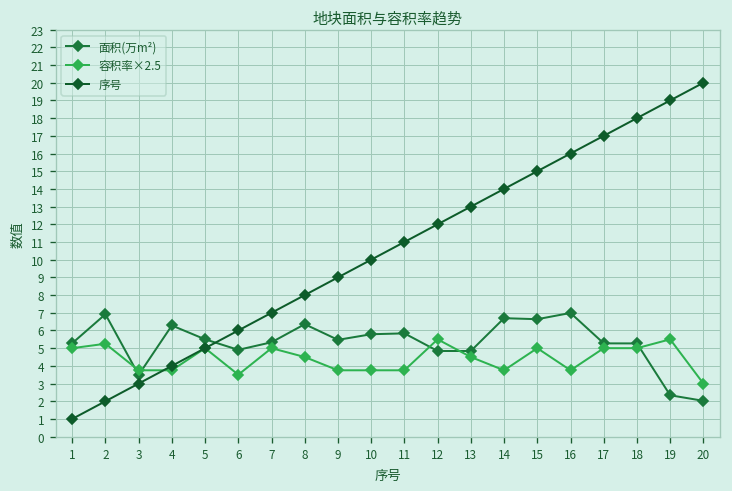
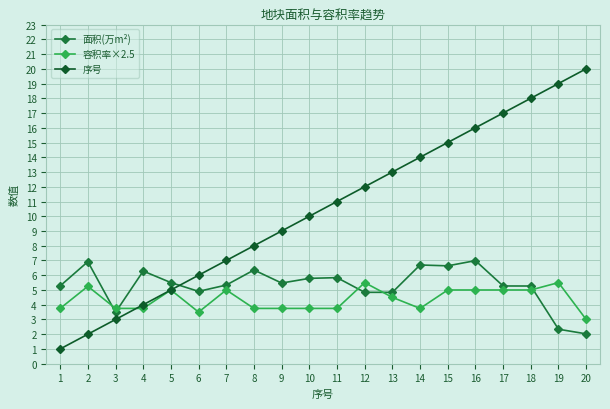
  {
    "容积率×2.5": {
-     "1": 5.0,
+     "1": 3.8,
      "2": 5.3,
      "3": 3.8,
      "4": 3.8,
      "6": 3.5,
      "7": 5.0,
-     "8": 4.5,
+     "8": 3.8,
      "9": 3.8,
      "10": 3.8,
      "11": 3.8,
      "12": 5.5,
      "13": 4.5,
      "14": 3.8,
      "15": 5.0,
-     "16": 3.8,
+     "16": 5.0,
      "17": 5.0,
      "18": 5.0,
      "19": 5.5,
      "20": 3.0
    }
  }
